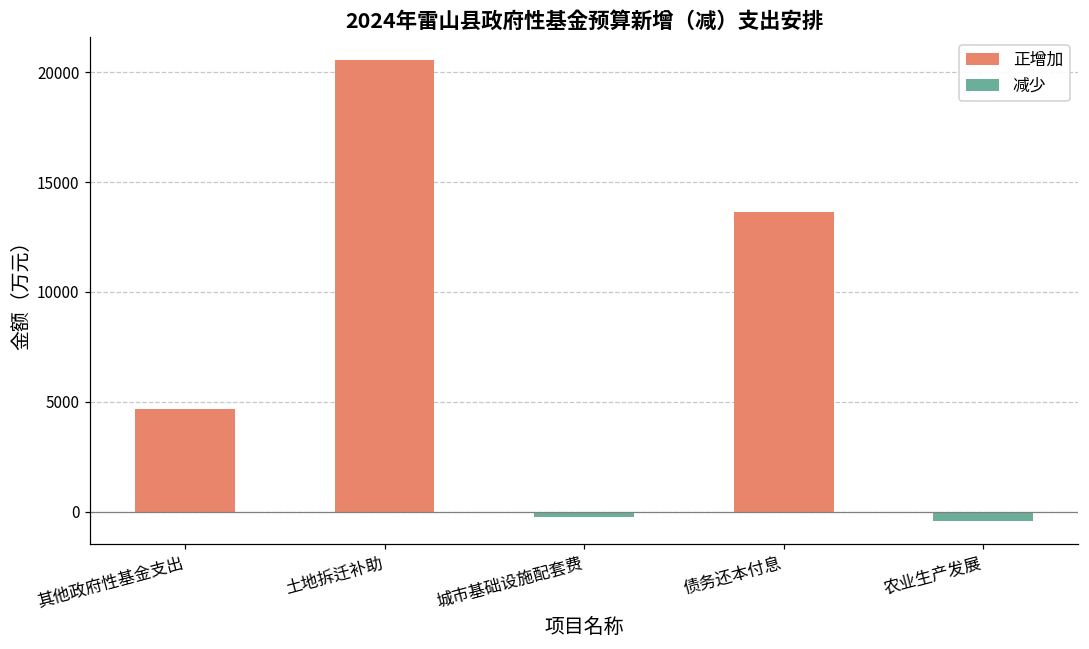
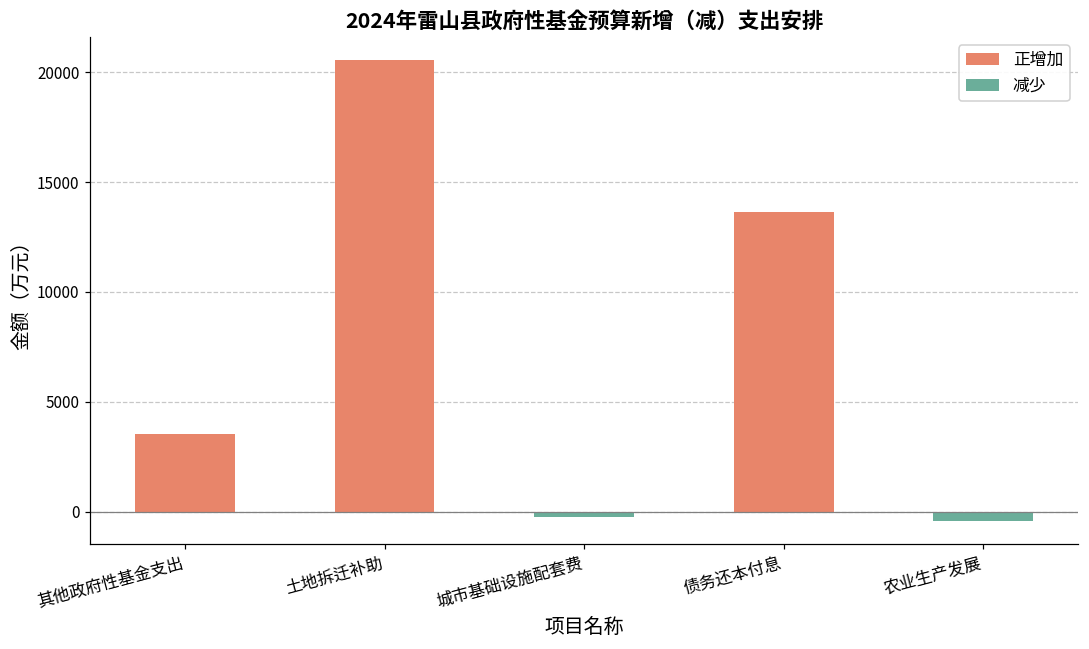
  {
    "正增加": {
-     "其他政府性基金支出": 4700,
+     "其他政府性基金支出": 3500,
      "土地拆迁补助": 20600,
      "城市基础设施配套费": 0,
      "债务还本付息": 13600,
      "农业生产发展": 0
    },
    "减少": {
      "其他政府性基金支出": 0,
      "土地拆迁补助": 0,
      "城市基础设施配套费": -200,
      "债务还本付息": 0,
      "农业生产发展": -400
    }
  }
